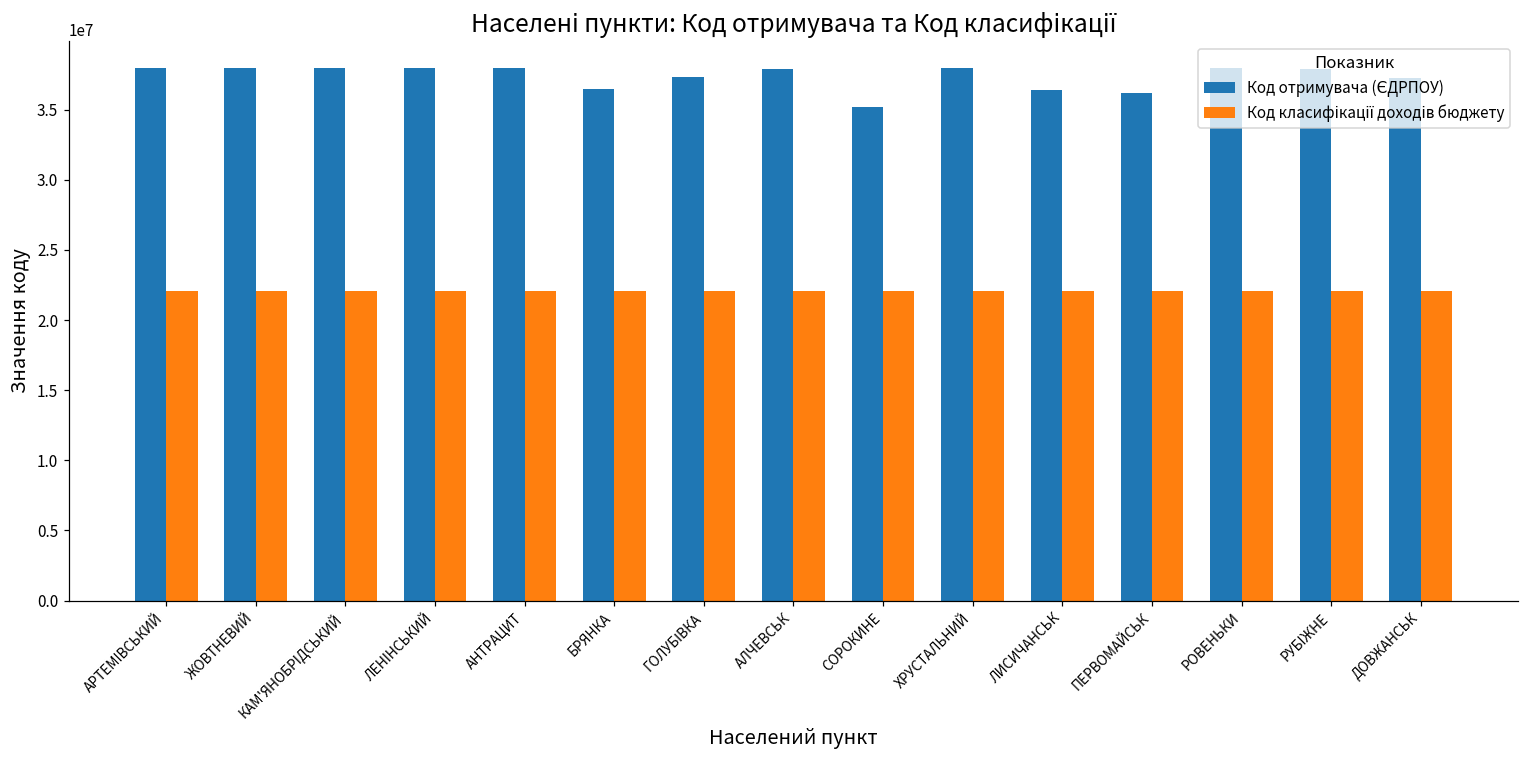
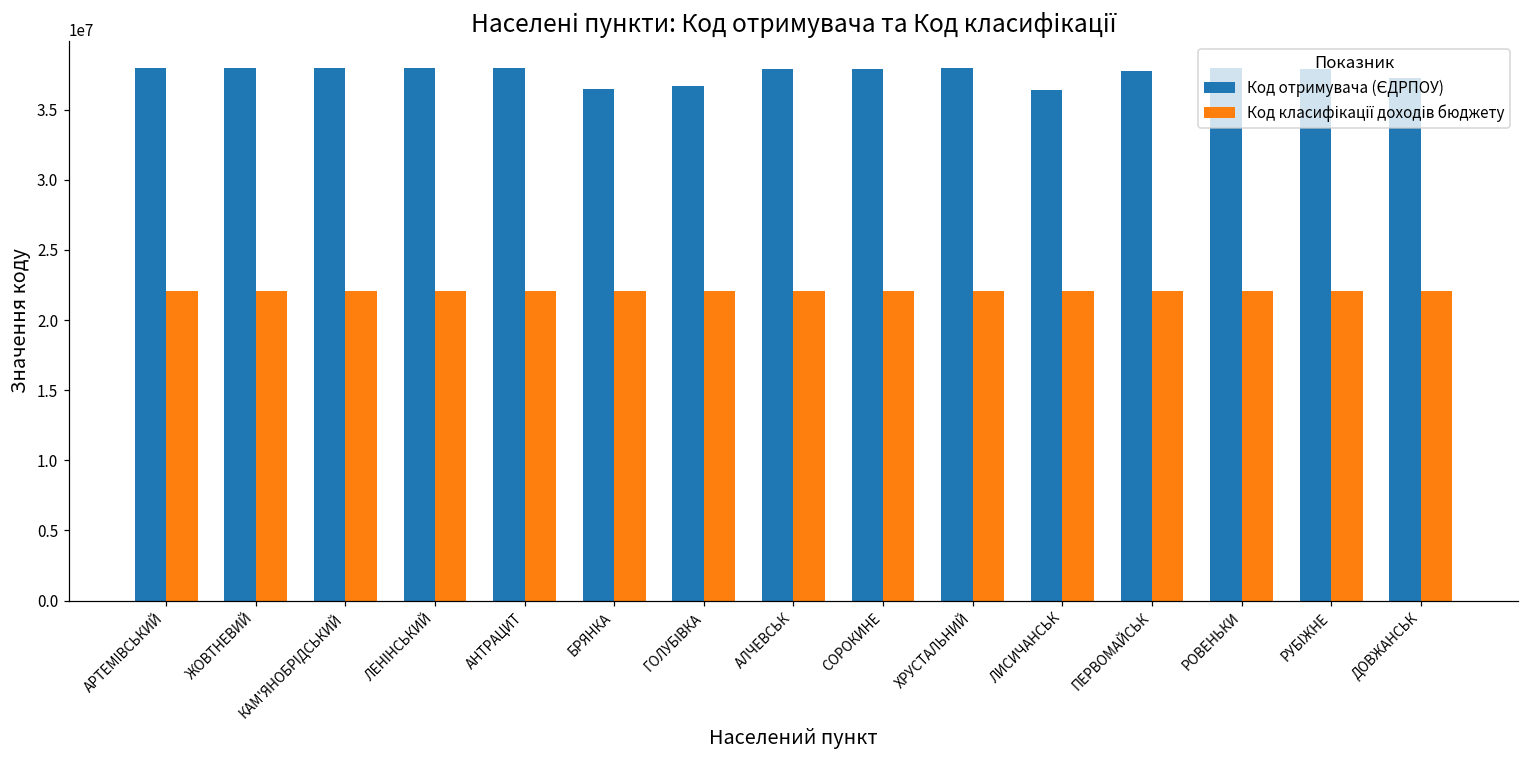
  {
    "Код отримувача (ЄДРПОУ)": {
      "АРТЕМIВСЬКИЙ": 38000000,
      "ЖОВТНЕВИЙ": 38000000,
      "КАМ'ЯНОБРIДСЬКИЙ": 38000000,
      "ЛЕНIНСЬКИЙ": 38000000,
      "АНТРАЦИТ": 38000000,
      "БРЯНКА": 36500000,
-     "ГОЛУБІВКА": 37300000,
+     "ГОЛУБІВКА": 36700000,
      "АЛЧЕВСЬК": 37900000,
-     "СОРОКИНЕ": 35200000,
+     "СОРОКИНЕ": 37900000,
      "ХРУСТАЛЬНИЙ": 38000000,
      "ЛИСИЧАНСЬК": 36400000,
-     "ПЕРВОМАЙСЬК": 36200000
+     "ПЕРВОМАЙСЬК": 37700000
    },
    "Код класифікації доходів бюджету": {
      "АРТЕМIВСЬКИЙ": 22100000,
      "ЖОВТНЕВИЙ": 22100000,
      "КАМ'ЯНОБРIДСЬКИЙ": 22100000,
      "ЛЕНIНСЬКИЙ": 22100000,
      "АНТРАЦИТ": 22100000,
      "БРЯНКА": 22100000,
      "ГОЛУБІВКА": 22100000,
      "АЛЧЕВСЬК": 22100000,
      "СОРОКИНЕ": 22100000,
      "ХРУСТАЛЬНИЙ": 22100000,
      "ЛИСИЧАНСЬК": 22100000,
      "ПЕРВОМАЙСЬК": 22100000,
      "РОВЕНЬКИ": 22100000,
      "РУБIЖНЕ": 22100000,
      "ДОВЖАНСЬК": 22100000
    }
  }
